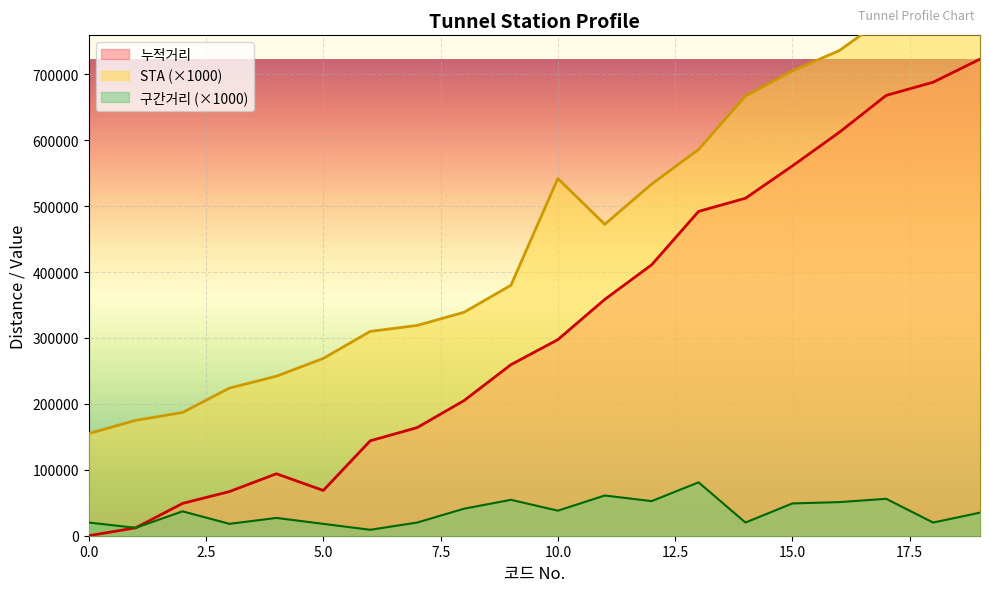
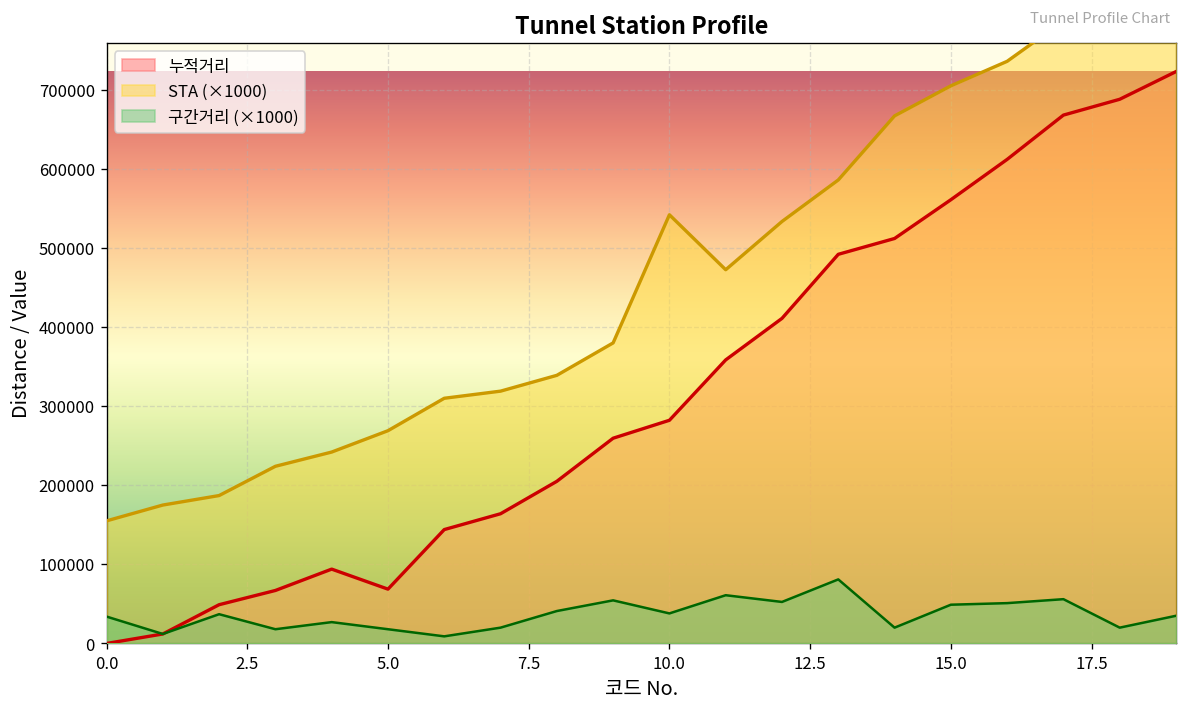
  {
    "누적거리": {
      "0.0": 0,
      "5.0": 70000,
-     "10.0": 300000,
+     "10.0": 280000,
      "15.0": 560000
    },
    "STA (×1000)": {
      "0.0": 160000,
      "5.0": 270000,
      "10.0": 540000,
      "15.0": 710000
    },
    "구간거리 (×1000)": {
-     "0.0": 20000,
+     "0.0": 30000,
      "5.0": 20000,
      "10.0": 40000,
      "15.0": 50000
    }
  }
